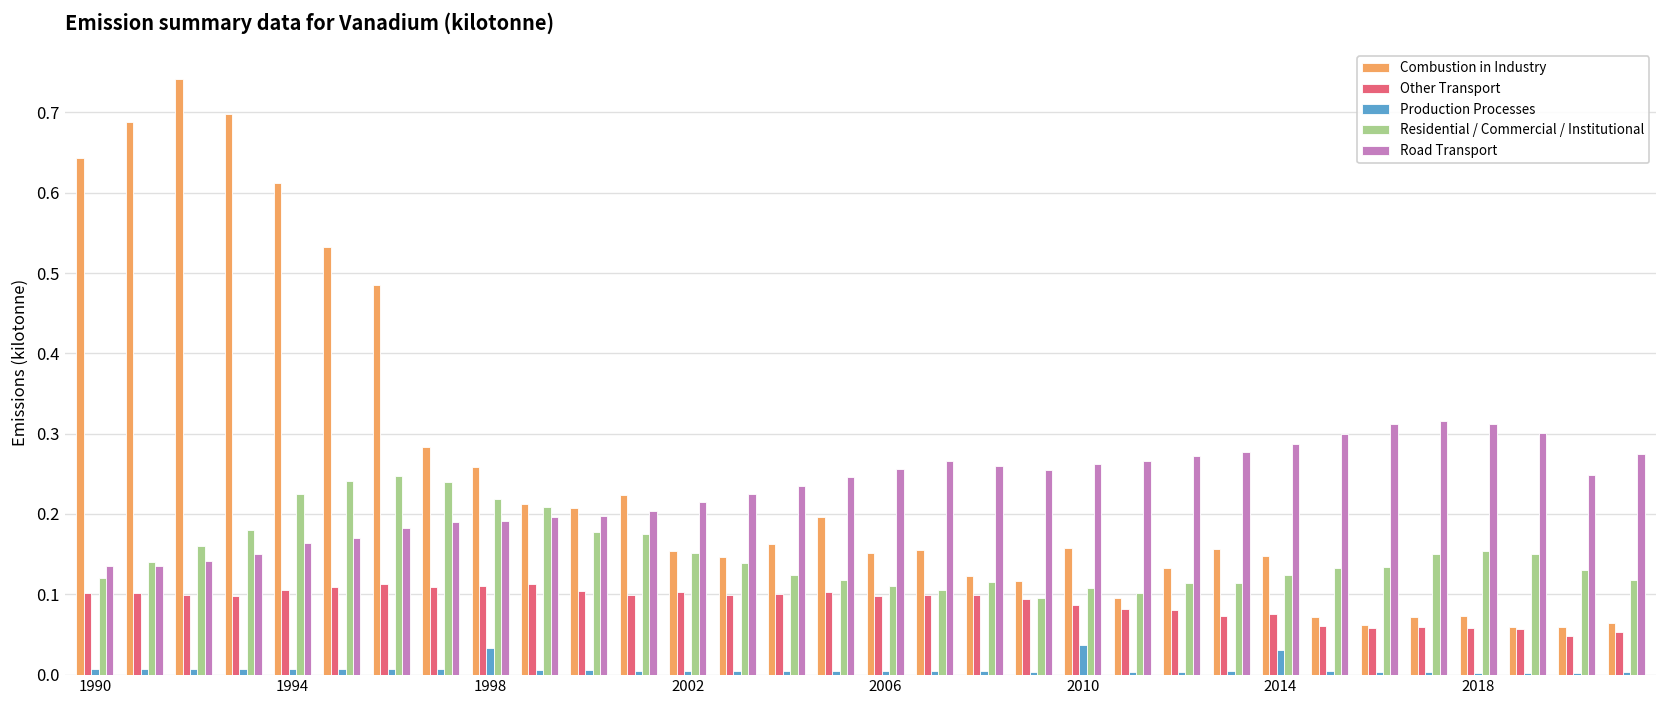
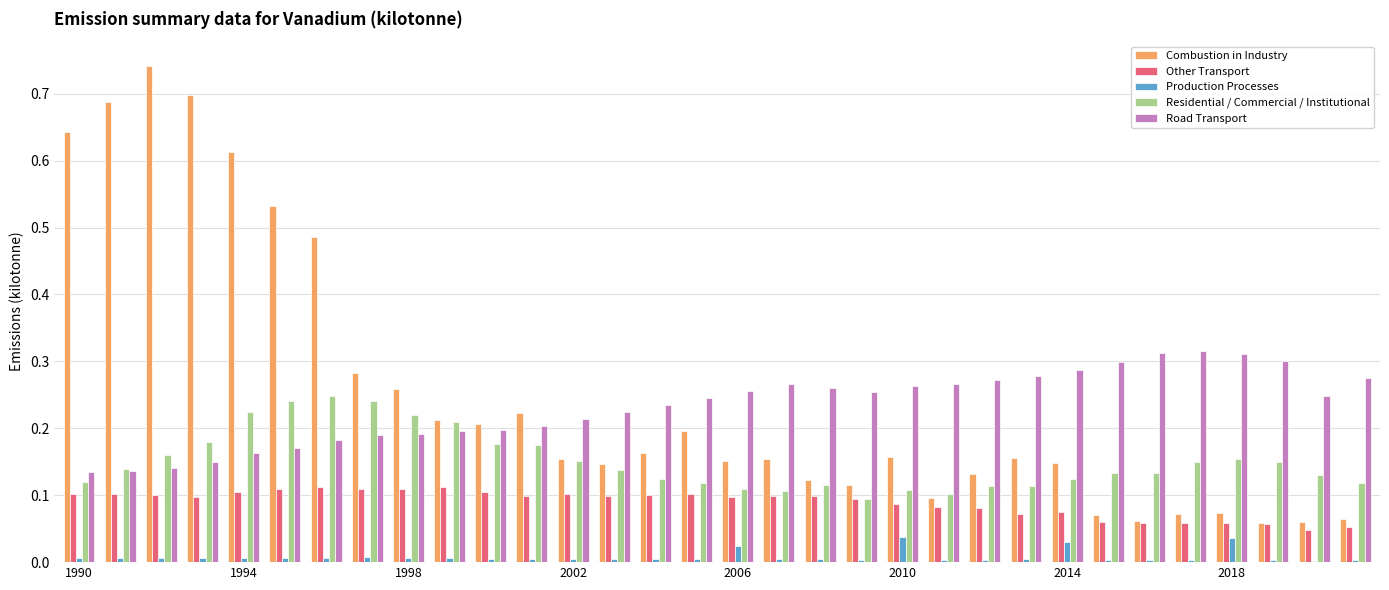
  {
    "Production Processes": {
      "1990": 0.01,
      "1994": 0.01,
-     "1998": 0.03,
+     "1998": 0.01,
      "2002": 0.00,
-     "2006": 0.00,
+     "2006": 0.02,
      "2010": 0.04,
      "2014": 0.03,
-     "2018": 0.00
+     "2018": 0.04
    }
  }
